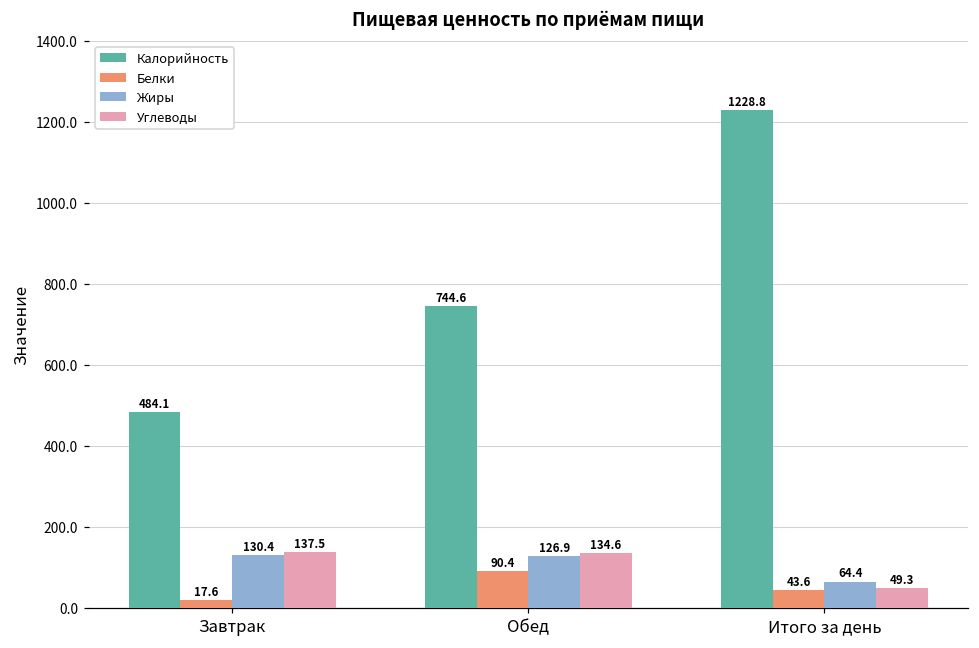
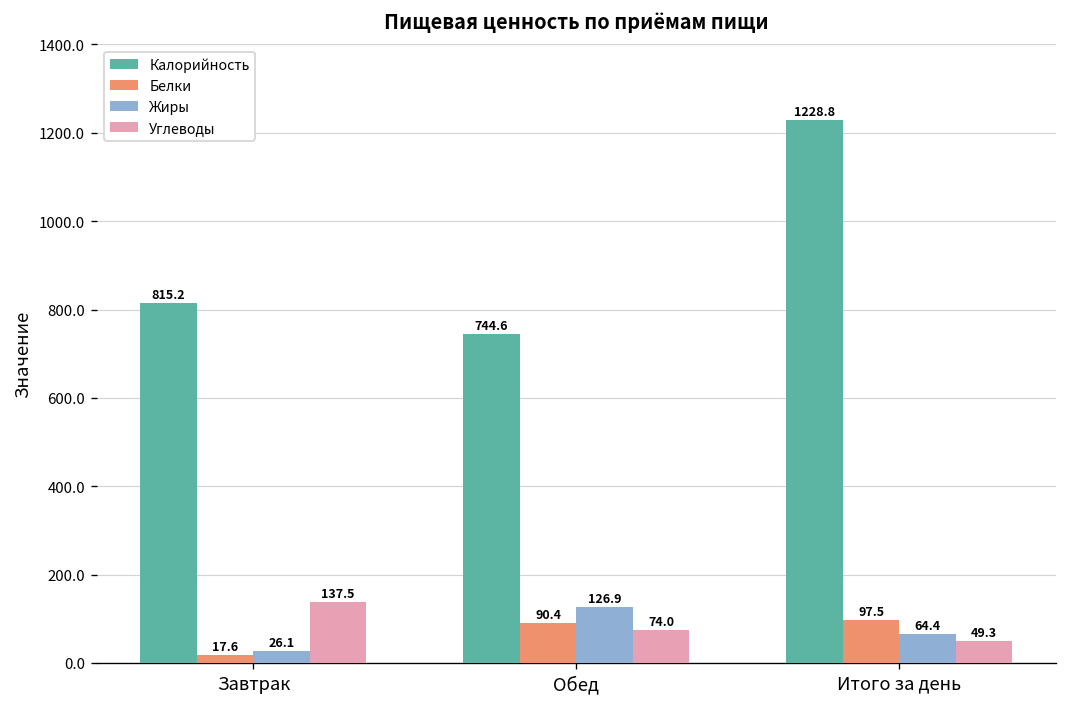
  {
    "Калорийность": {
-     "Завтрак": 484.1,
+     "Завтрак": 815.2,
      "Обед": 744.6,
      "Итого за день": 1228.8
    },
    "Белки": {
      "Завтрак": 17.6,
      "Обед": 90.4,
-     "Итого за день": 43.6
+     "Итого за день": 97.5
    },
    "Жиры": {
-     "Завтрак": 130.4,
+     "Завтрак": 26.1,
      "Обед": 126.9,
      "Итого за день": 64.4
    },
    "Углеводы": {
      "Завтрак": 137.5,
-     "Обед": 134.6,
+     "Обед": 74.0,
      "Итого за день": 49.3
    }
  }
